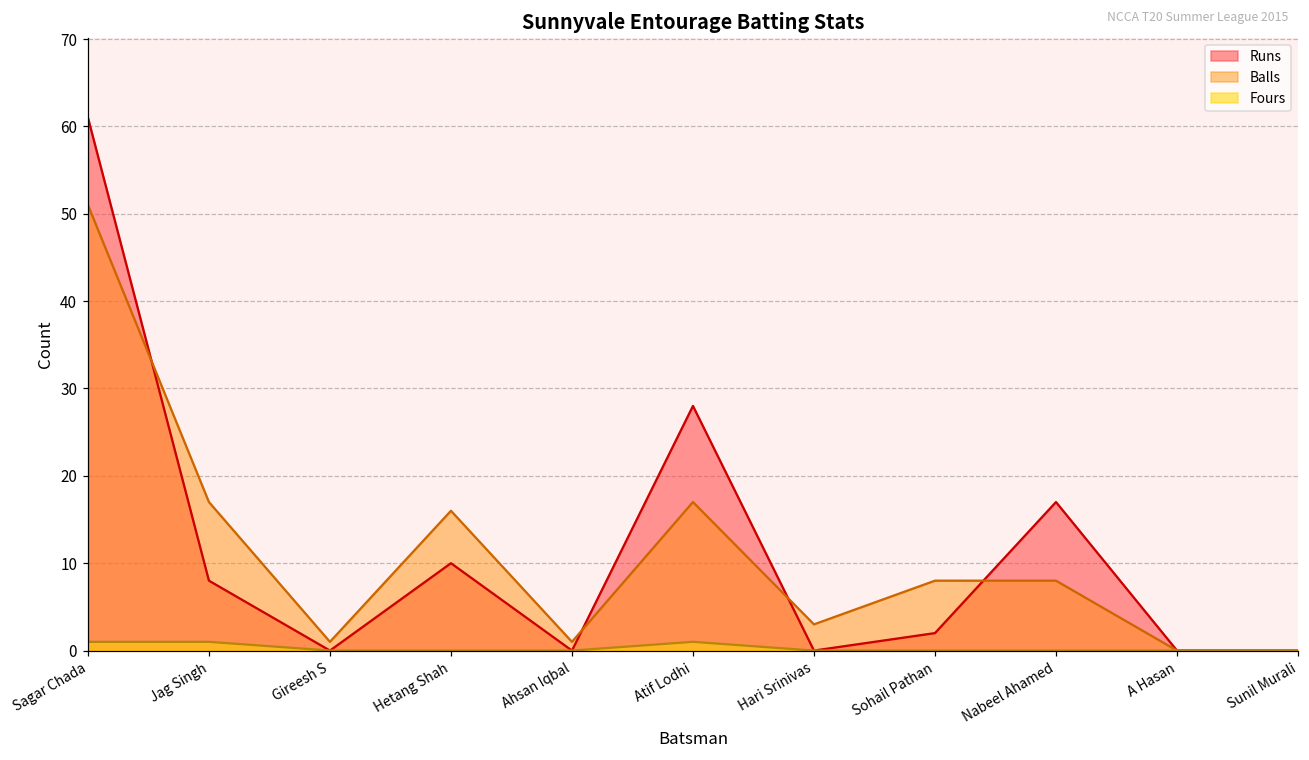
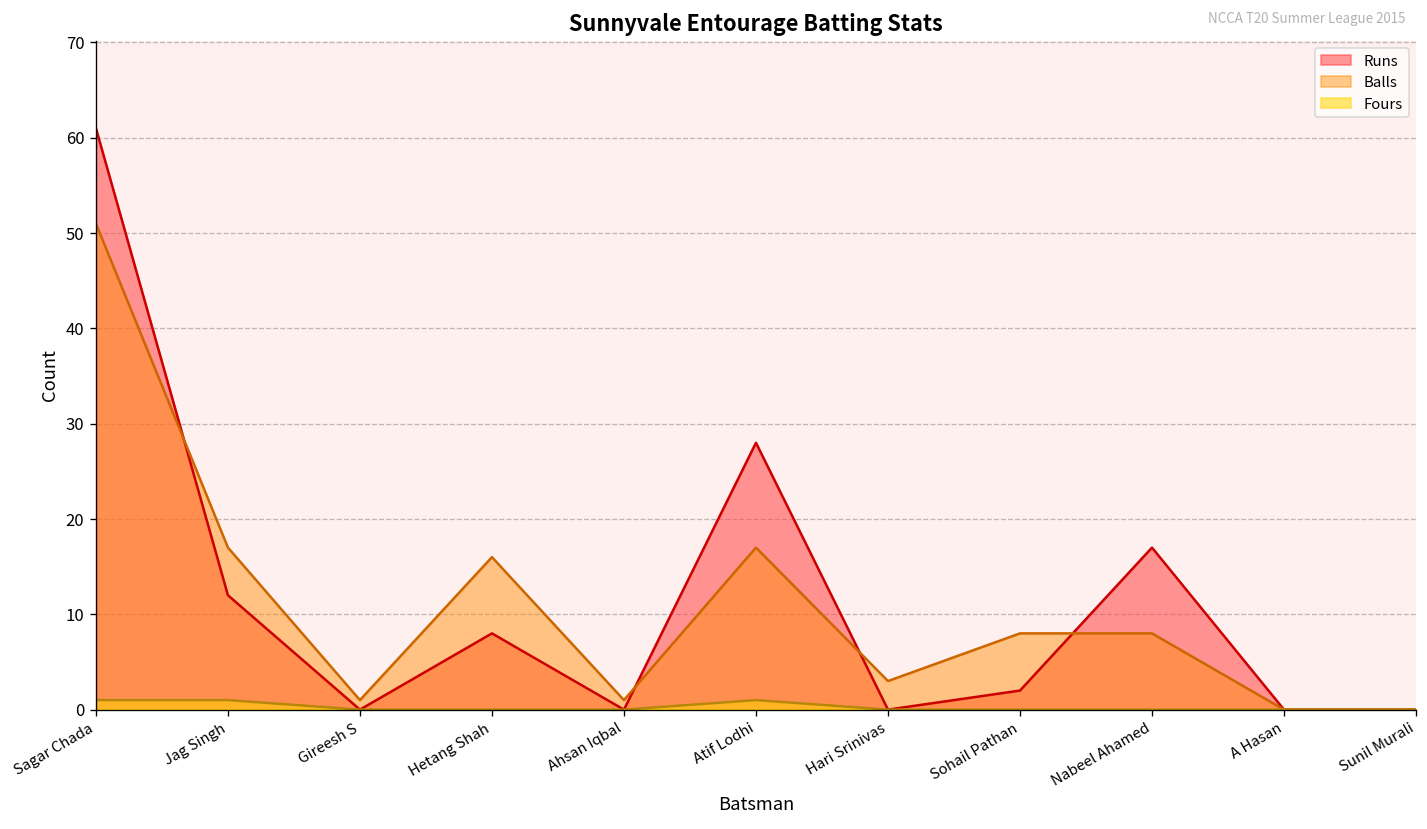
  {
    "Runs": {
      "Sagar Chada": 61,
-     "Jag Singh": 8,
-     "Hetang Shah": 10,
+     "Jag Singh": 12,
+     "Hetang Shah": 8,
      "Atif Lodhi": 28,
      "Sohail Pathan": 2,
      "Nabeel Ahamed": 17
    }
  }
